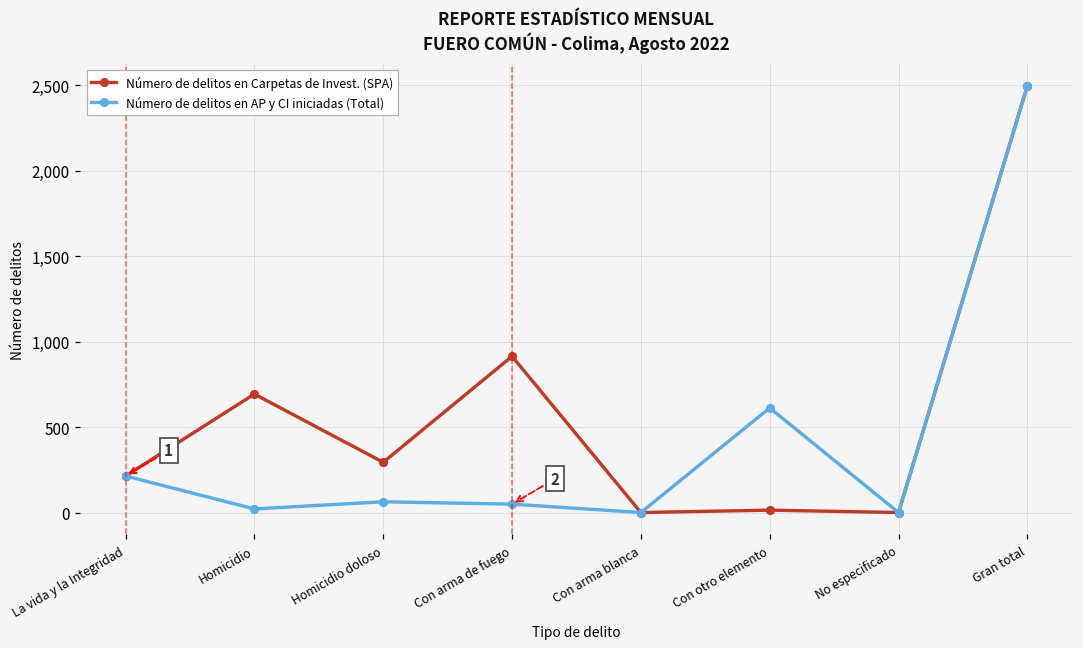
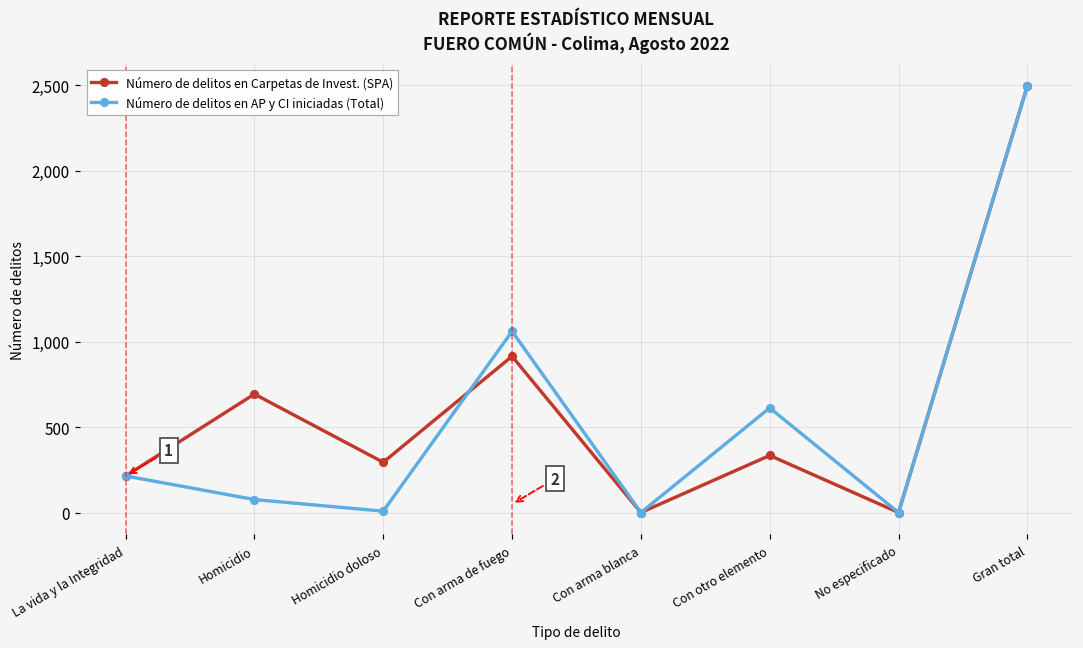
  {
    "Número de delitos en Carpetas de Invest. (SPA)": {
      "Homicidio": "690",
      "Homicidio doloso": "290",
      "Con arma de fuego": "910",
-     "Con otro elemento": "10"
+     "Con otro elemento": "330"
    },
    "Número de delitos en AP y CI iniciadas (Total)": {
-     "Homicidio": "20",
-     "Homicidio doloso": "60",
-     "Con arma de fuego": "50",
+     "Homicidio": "80",
+     "Homicidio doloso": "10",
+     "Con arma de fuego": "1,060",
      "Con otro elemento": "610"
    }
  }
